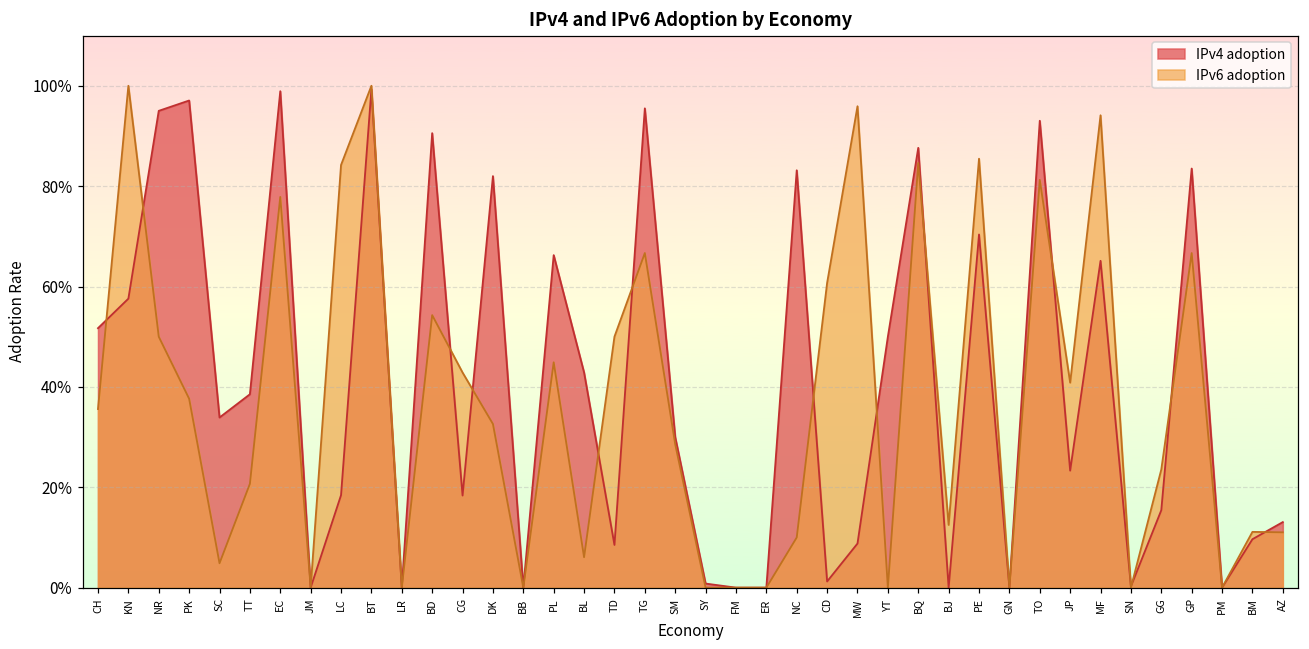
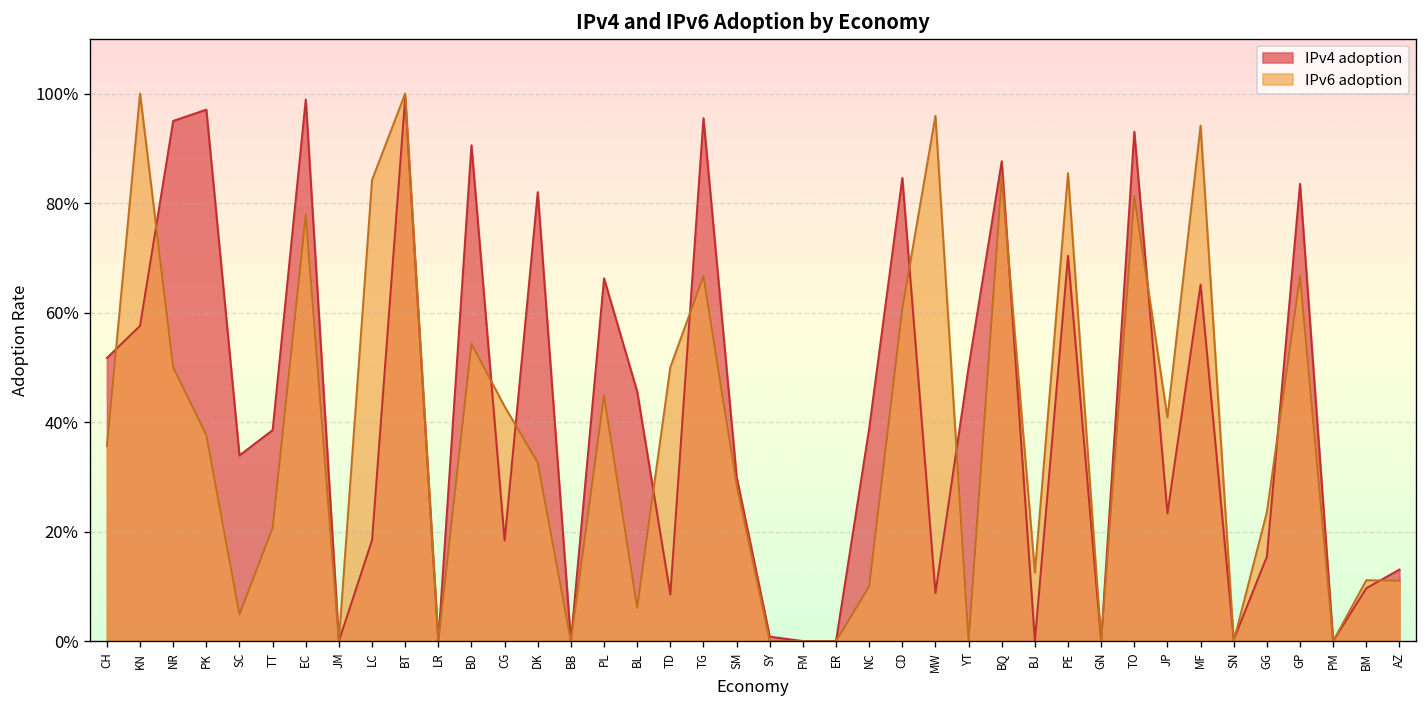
  {
    "IPv4 adoption": {
      "CH": "52%",
      "KN": "58%",
      "NR": "95%",
      "PK": "97%",
      "SC": "34%",
      "TT": "39%",
      "EC": "99%",
      "LC": "18%",
      "BT": "99%",
      "BD": "91%",
      "CG": "18%",
      "DK": "82%",
      "PL": "66%",
-     "BL": "43%",
+     "BL": "46%",
      "TD": "9%",
      "TG": "95%",
      "SM": "30%",
      "SY": "1%",
-     "NC": "83%",
-     "CD": "1%",
+     "NC": "39%",
+     "CD": "85%",
      "MW": "9%",
      "YT": "50%",
      "BQ": "88%",
      "BJ": "0%",
      "PE": "70%",
      "TO": "93%",
      "JP": "23%",
      "MF": "65%",
      "GG": "15%",
      "GP": "84%",
      "BM": "10%",
      "AZ": "13%"
    },
    "IPv6 adoption": {
      "CH": "36%",
      "KN": "100%",
      "NR": "50%",
      "PK": "38%",
      "SC": "5%",
      "TT": "21%",
      "EC": "78%",
      "LC": "84%",
      "BT": "100%",
      "BD": "54%",
      "CG": "43%",
      "DK": "33%",
      "PL": "45%",
      "BL": "6%",
      "TD": "50%",
      "TG": "67%",
      "SM": "29%",
      "SY": "0%",
      "NC": "10%",
      "CD": "61%",
      "MW": "96%",
      "YT": "0%",
      "BQ": "85%",
      "BJ": "13%",
      "PE": "85%",
      "TO": "81%",
      "JP": "41%",
      "MF": "94%",
      "GG": "24%",
      "GP": "67%",
      "BM": "11%",
      "AZ": "11%"
    }
  }
